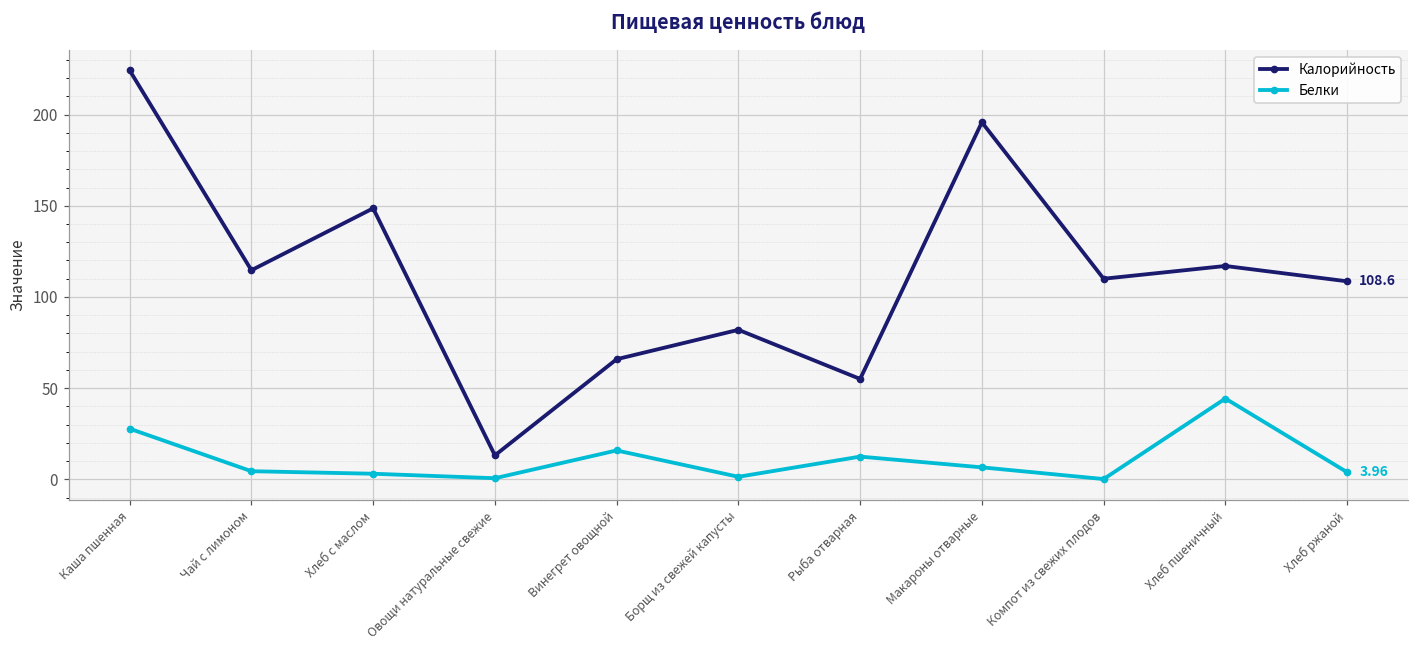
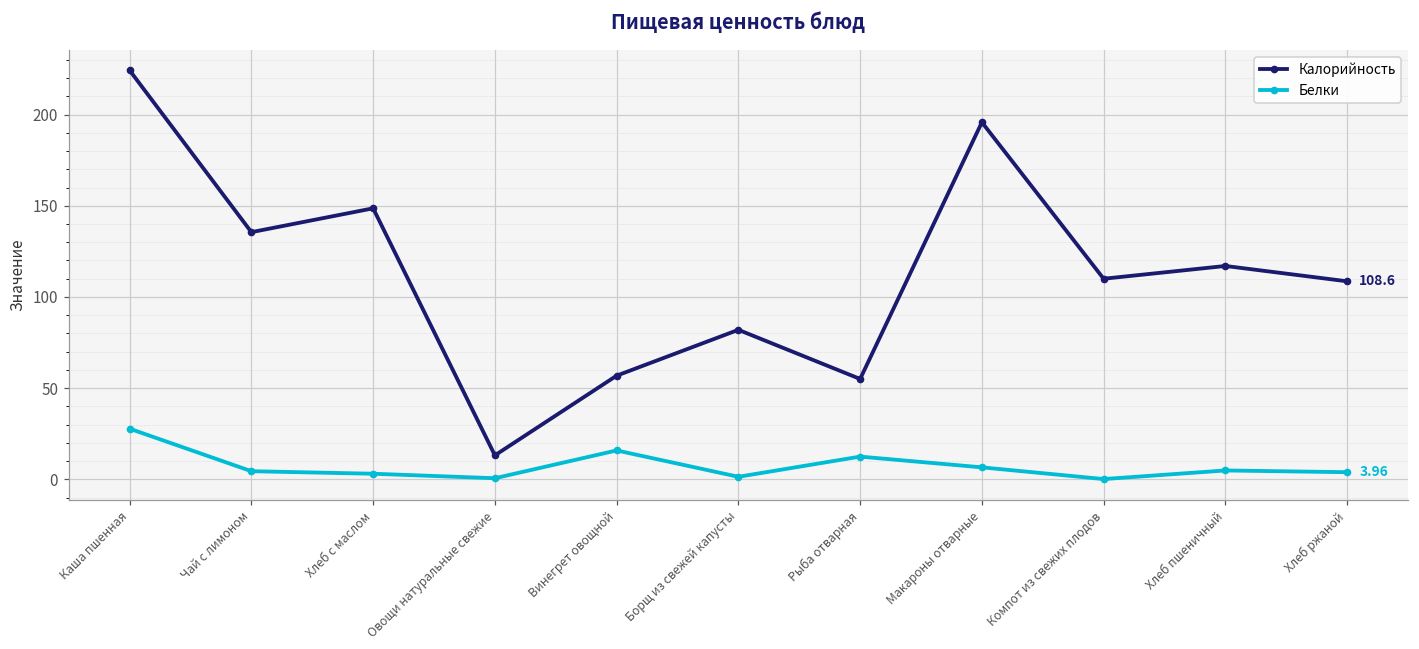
  {
    "Калорийность": {
      "Каша пшенная": 224,
-     "Чай с лимоном": 115,
+     "Чай с лимоном": 136,
      "Хлеб с маслом": 149,
      "Овощи натуральные свежие": 13,
-     "Винегрет овощной": 66,
+     "Винегрет овощной": 57,
      "Борщ из свежей капусты": 82,
      "Рыба отварная": 55,
      "Макароны отварные": 196,
      "Компот из свежих плодов": 110,
      "Хлеб пшеничный": 117
    },
    "Белки": {
      "Каша пшенная": 28,
      "Чай с лимоном": 5,
      "Хлеб с маслом": 3,
      "Овощи натуральные свежие": 1,
      "Винегрет овощной": 16,
      "Борщ из свежей капусты": 1,
      "Рыба отварная": 13,
      "Макароны отварные": 7,
      "Компот из свежих плодов": 0,
-     "Хлеб пшеничный": 44
+     "Хлеб пшеничный": 5
    }
  }
